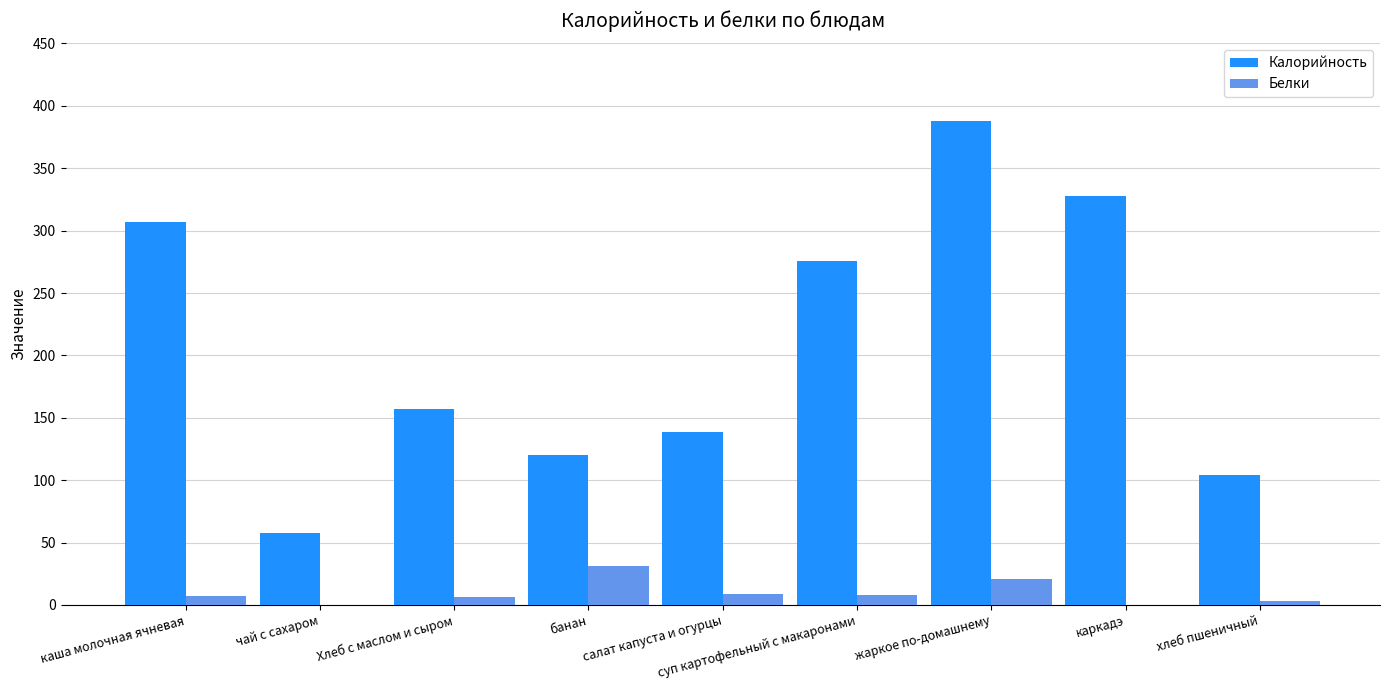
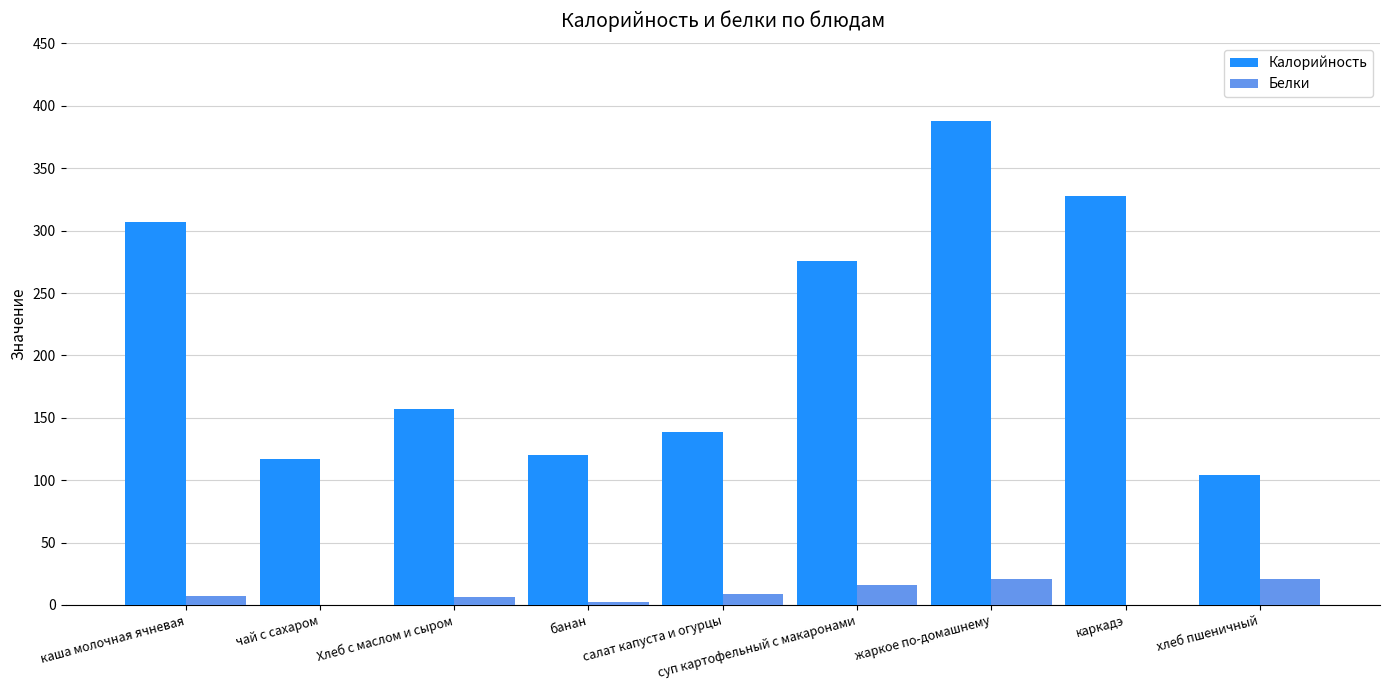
  {
    "Калорийность": {
      "каша молочная ячневая": 307,
-     "чай с сахаром": 58,
+     "чай с сахаром": 117,
      "Хлеб с маслом и сыром": 157,
      "банан": 120,
      "салат капуста и огурцы": 139,
      "суп картофельный с макаронами": 276,
      "жаркое по-домашнему": 388,
      "каркадэ": 328,
      "хлеб пшеничный": 104
    },
    "Белки": {
      "каша молочная ячневая": 7,
      "чай с сахаром": 0,
      "Хлеб с маслом и сыром": 6,
-     "банан": 31,
+     "банан": 2,
      "салат капуста и огурцы": 9,
-     "суп картофельный с макаронами": 8,
+     "суп картофельный с макаронами": 16,
      "жаркое по-домашнему": 21,
      "каркадэ": 0,
-     "хлеб пшеничный": 3
+     "хлеб пшеничный": 21
    }
  }
